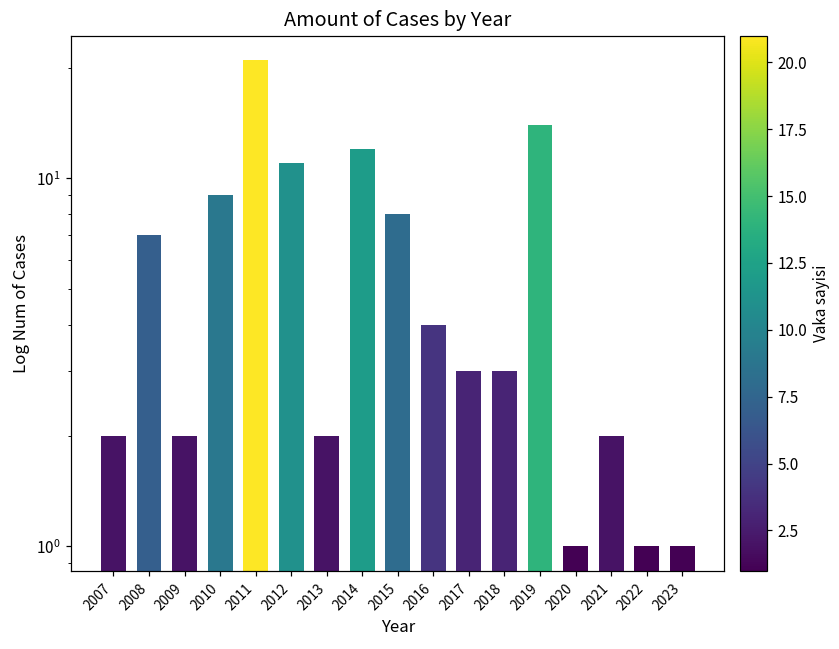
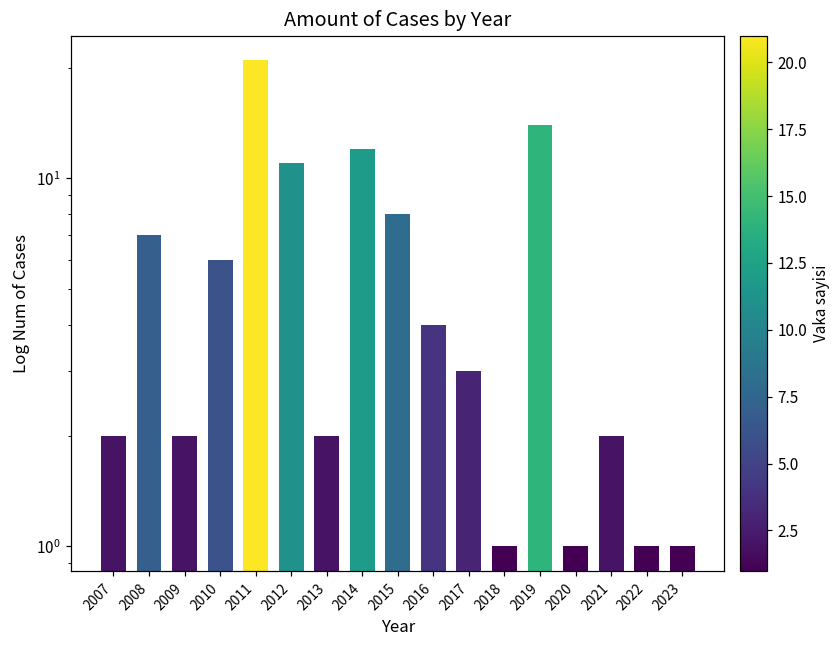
  {
    "2007": 2,
    "2008": 7,
    "2009": 2,
-   "2010": 9,
+   "2010": 6,
    "2011": 21,
    "2012": 11,
    "2013": 2,
    "2014": 12,
    "2015": 8,
    "2016": 4,
    "2017": 3,
-   "2018": 3,
+   "2018": 1,
    "2019": 14,
    "2020": 1,
    "2021": 2,
    "2022": 1,
    "2023": 1
  }
